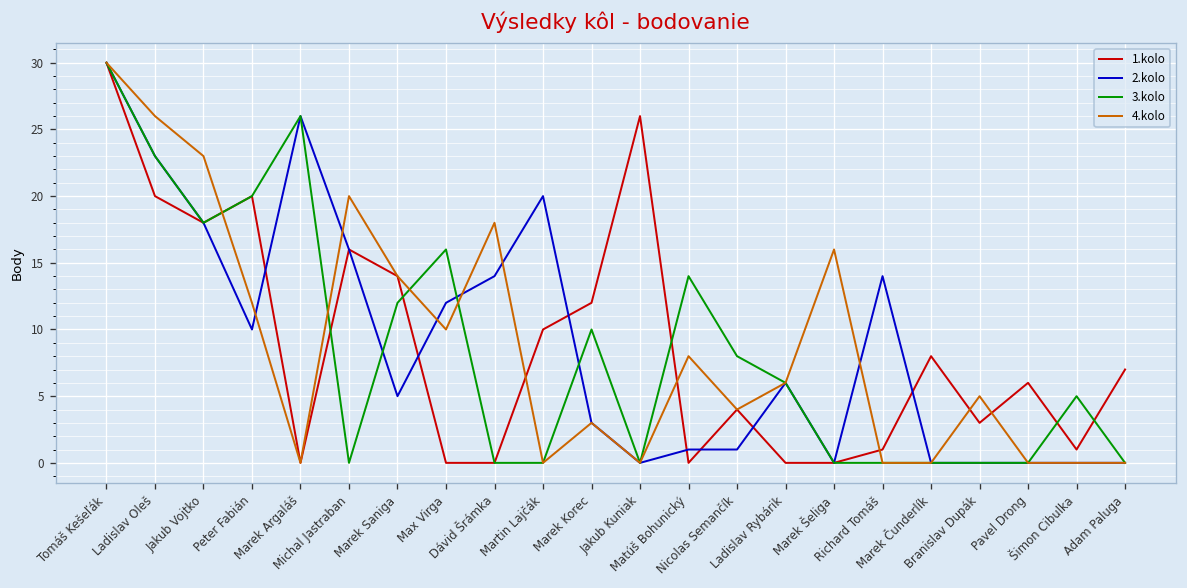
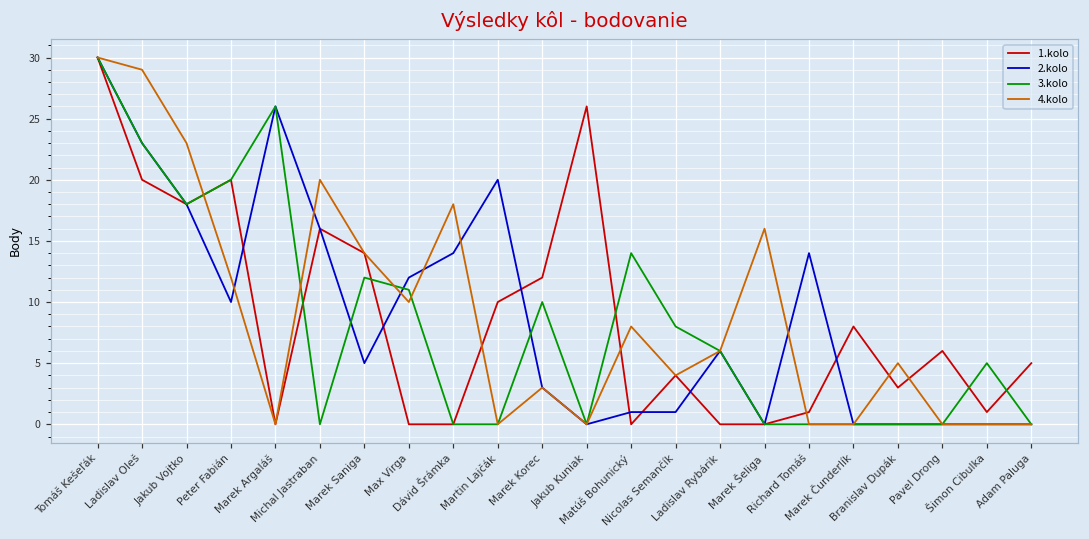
  {
    "1.kolo": {
      "Ladislav Oleš": 20,
      "Max Virga": 0,
      "Martin Lajčák": 10,
      "Marek Korec": 12,
      "Jakub Kuniak": 26,
      "Matúš Bohunický": 0,
      "Ladislav Rybárik": 0,
      "Richard Tomáš": 1,
      "Marek Čunderlík": 8,
      "Branislav Dupák": 3,
      "Pavel Drong": 6,
      "Šimon Cibulka": 1,
-     "Adam Paluga": 7
+     "Adam Paluga": 5
    },
    "2.kolo": {
      "Peter Fabián": 10,
      "Marek Saniga": 5,
      "Max Virga": 12,
      "Dávid Šrámka": 14,
      "Martin Lajčák": 20,
      "Matúš Bohunický": 1,
      "Nicolas Semančík": 1,
      "Richard Tomáš": 14
    },
    "3.kolo": {
      "Michal Jastraban": 0,
      "Marek Saniga": 12,
-     "Max Virga": 16,
+     "Max Virga": 11,
      "Marek Korec": 10,
      "Matúš Bohunický": 14,
      "Nicolas Semančík": 8,
      "Šimon Cibulka": 5
    },
    "4.kolo": {
-     "Ladislav Oleš": 26,
+     "Ladislav Oleš": 29,
      "Jakub Vojtko": 23,
      "Peter Fabián": 12,
      "Michal Jastraban": 20,
      "Max Virga": 10,
      "Dávid Šrámka": 18,
      "Matúš Bohunický": 8,
      "Marek Šeliga": 16,
      "Branislav Dupák": 5
    }
  }
